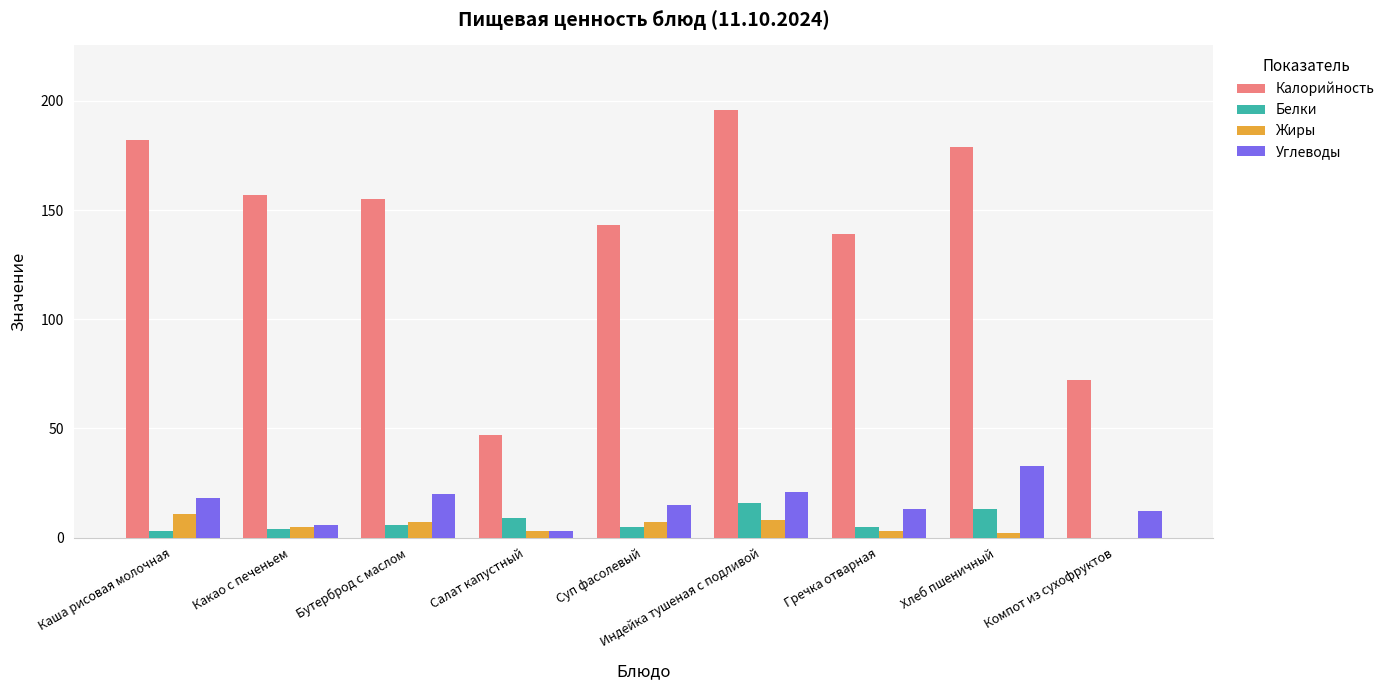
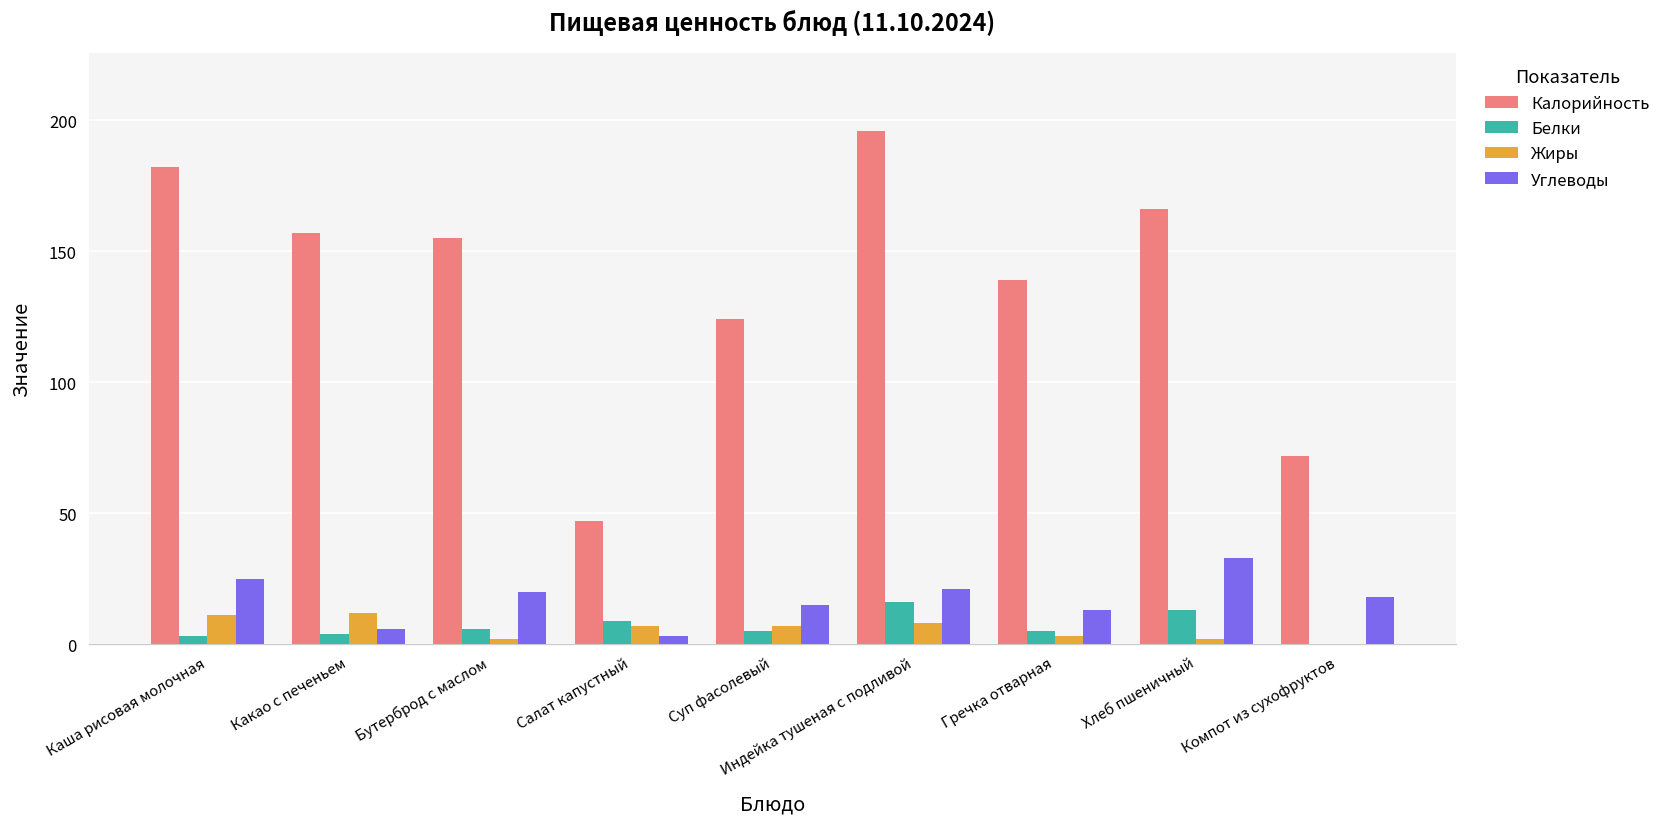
  {
    "Калорийность": {
      "Каша рисовая молочная": 182,
      "Какао с печеньем": 157,
      "Бутерброд с маслом": 155,
      "Салат капустный": 47,
-     "Суп фасолевый": 143,
+     "Суп фасолевый": 124,
      "Индейка тушеная с подливой": 196,
      "Гречка отварная": 139,
-     "Хлеб пшеничный": 179,
+     "Хлеб пшеничный": 166,
      "Компот из сухофруктов": 72
    },
    "Белки": {
      "Каша рисовая молочная": 3,
      "Какао с печеньем": 4,
      "Бутерброд с маслом": 6,
      "Салат капустный": 9,
      "Суп фасолевый": 5,
      "Индейка тушеная с подливой": 16,
      "Гречка отварная": 5,
      "Хлеб пшеничный": 13,
      "Компот из сухофруктов": 0
    },
    "Жиры": {
      "Каша рисовая молочная": 11,
-     "Какао с печеньем": 5,
-     "Бутерброд с маслом": 7,
-     "Салат капустный": 3,
+     "Какао с печеньем": 12,
+     "Бутерброд с маслом": 2,
+     "Салат капустный": 7,
      "Суп фасолевый": 7,
      "Индейка тушеная с подливой": 8,
      "Гречка отварная": 3,
      "Хлеб пшеничный": 2,
      "Компот из сухофруктов": 0
    },
    "Углеводы": {
-     "Каша рисовая молочная": 18,
+     "Каша рисовая молочная": 25,
      "Какао с печеньем": 6,
      "Бутерброд с маслом": 20,
      "Салат капустный": 3,
      "Суп фасолевый": 15,
      "Индейка тушеная с подливой": 21,
      "Гречка отварная": 13,
      "Хлеб пшеничный": 33,
-     "Компот из сухофруктов": 12
+     "Компот из сухофруктов": 18
    }
  }
